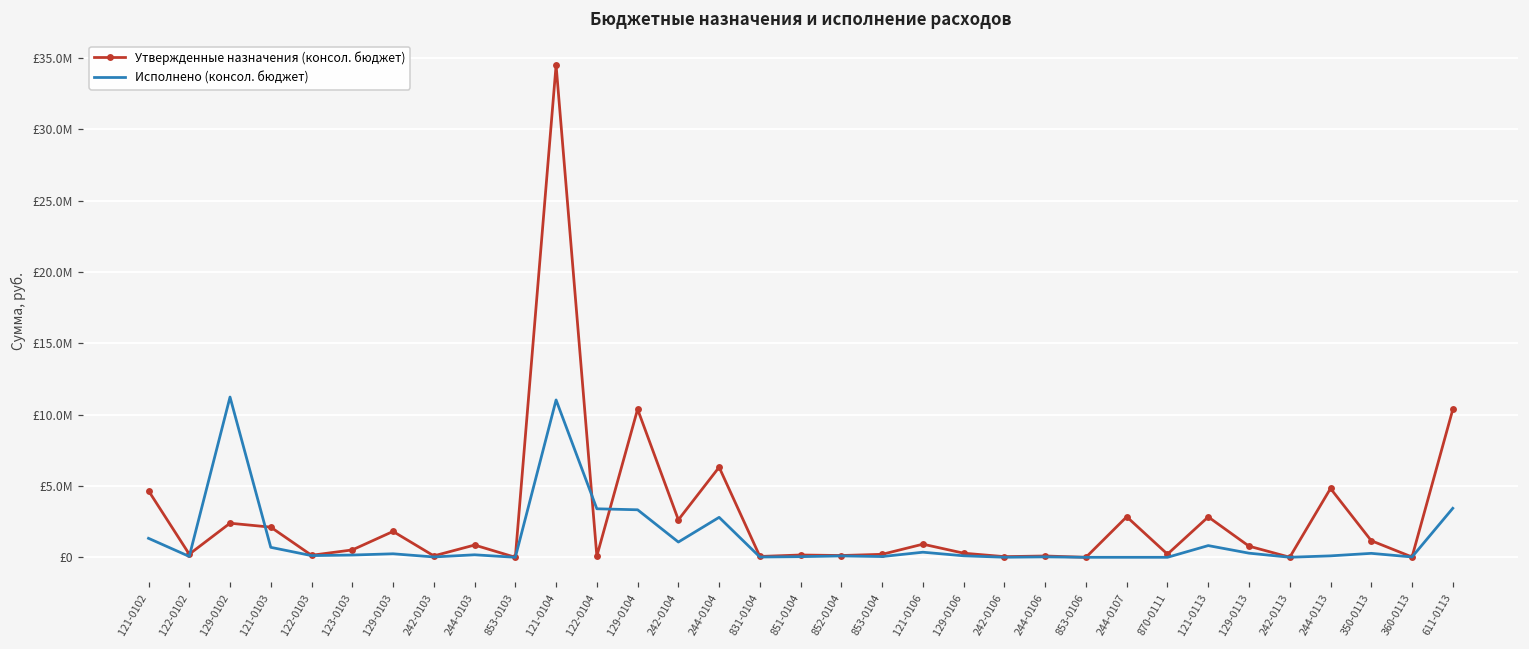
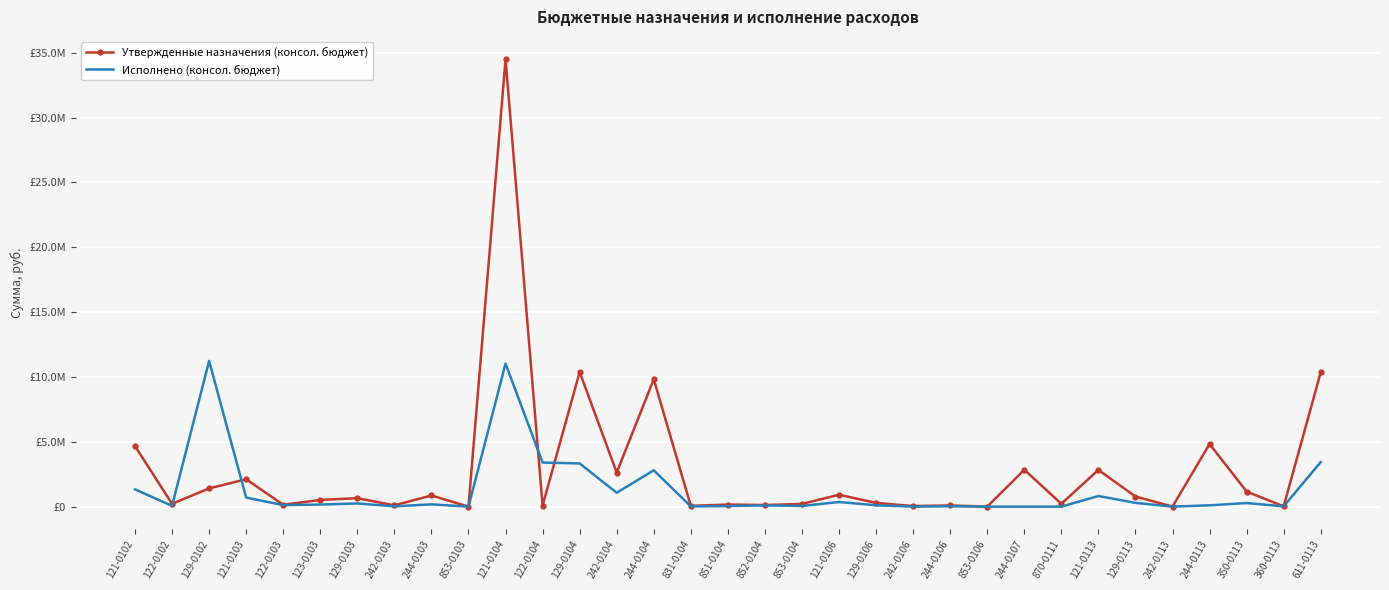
  {
    "Утвержденные назначения (консол. бюджет)": {
      "121-0102": "£4700000",
-     "129-0102": "£2400000",
+     "129-0102": "£1400000",
      "121-0103": "£2100000",
      "123-0103": "£500000",
-     "129-0103": "£1800000",
+     "129-0103": "£700000",
      "244-0103": "£900000",
      "121-0104": "£34500000",
      "122-0104": "£100000",
      "129-0104": "£10400000",
      "242-0104": "£2600000",
-     "244-0104": "£6300000",
+     "244-0104": "£9800000",
      "121-0106": "£900000",
      "244-0107": "£2800000",
      "870-0111": "£200000",
      "121-0113": "£2800000",
      "129-0113": "£800000",
      "244-0113": "£4800000",
      "350-0113": "£1200000",
      "611-0113": "£10400000"
    },
    "Исполнено (консол. бюджет)": {
      "121-0102": "£1300000",
      "129-0102": "£11200000",
      "121-0103": "£700000",
      "123-0103": "£200000",
      "129-0103": "£200000",
      "244-0103": "£200000",
      "121-0104": "£11000000",
      "122-0104": "£3400000",
      "129-0104": "£3300000",
      "242-0104": "£1100000",
      "244-0104": "£2800000",
      "121-0106": "£400000",
      "244-0107": "£0",
      "870-0111": "£0",
      "121-0113": "£800000",
      "129-0113": "£300000",
      "244-0113": "£100000",
      "350-0113": "£300000",
      "611-0113": "£3400000"
    }
  }
